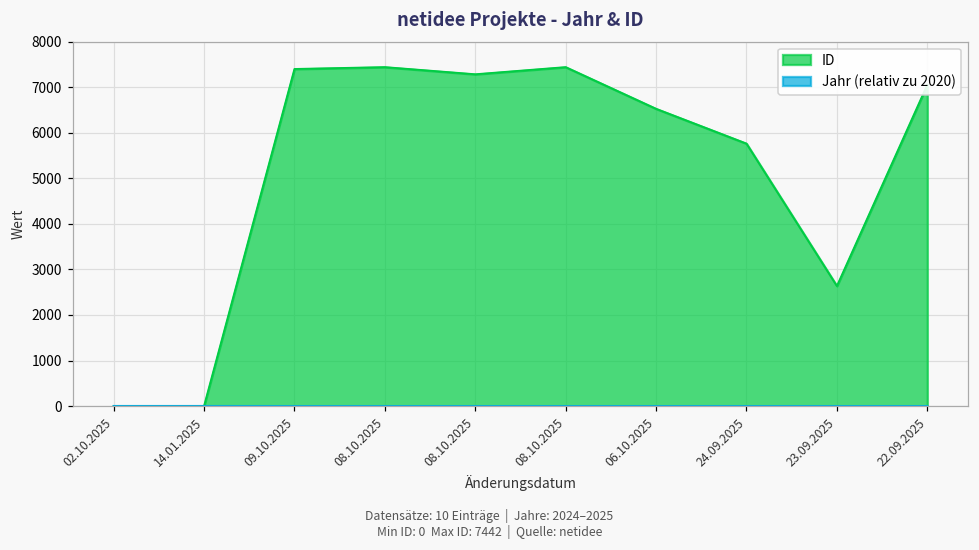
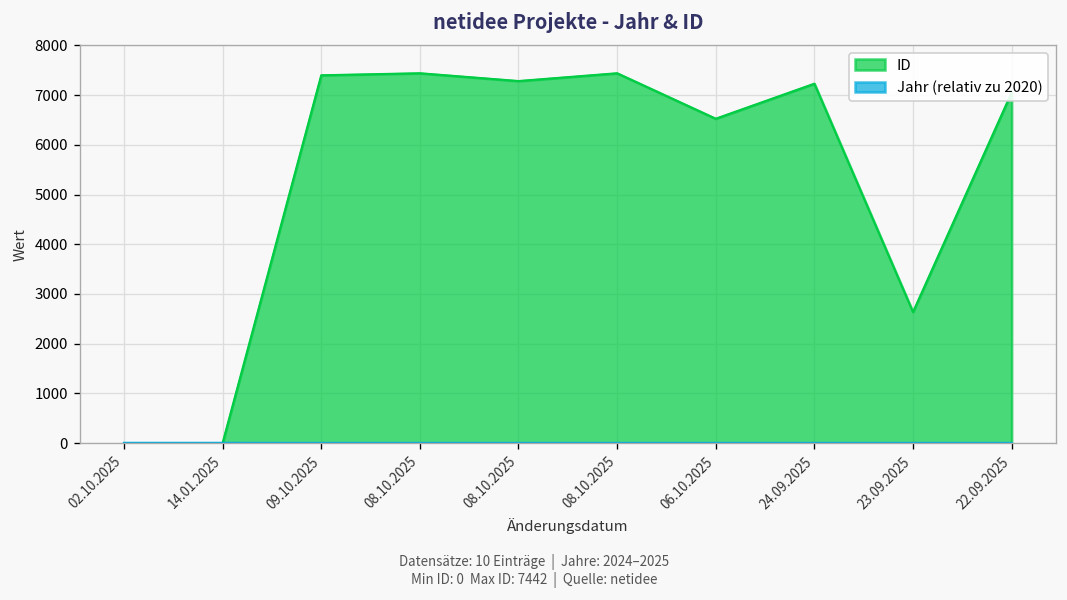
  {
    "ID": {
      "09.10.2025": 7400,
      "06.10.2025": 6500,
-     "24.09.2025": 5800,
+     "24.09.2025": 7200,
      "23.09.2025": 2600
    },
    "Jahr (relativ zu 2020)": {
      "09.10.2025": 0,
      "06.10.2025": 0,
      "24.09.2025": 0,
      "23.09.2025": 0,
      "22.09.2025": 0
    }
  }
